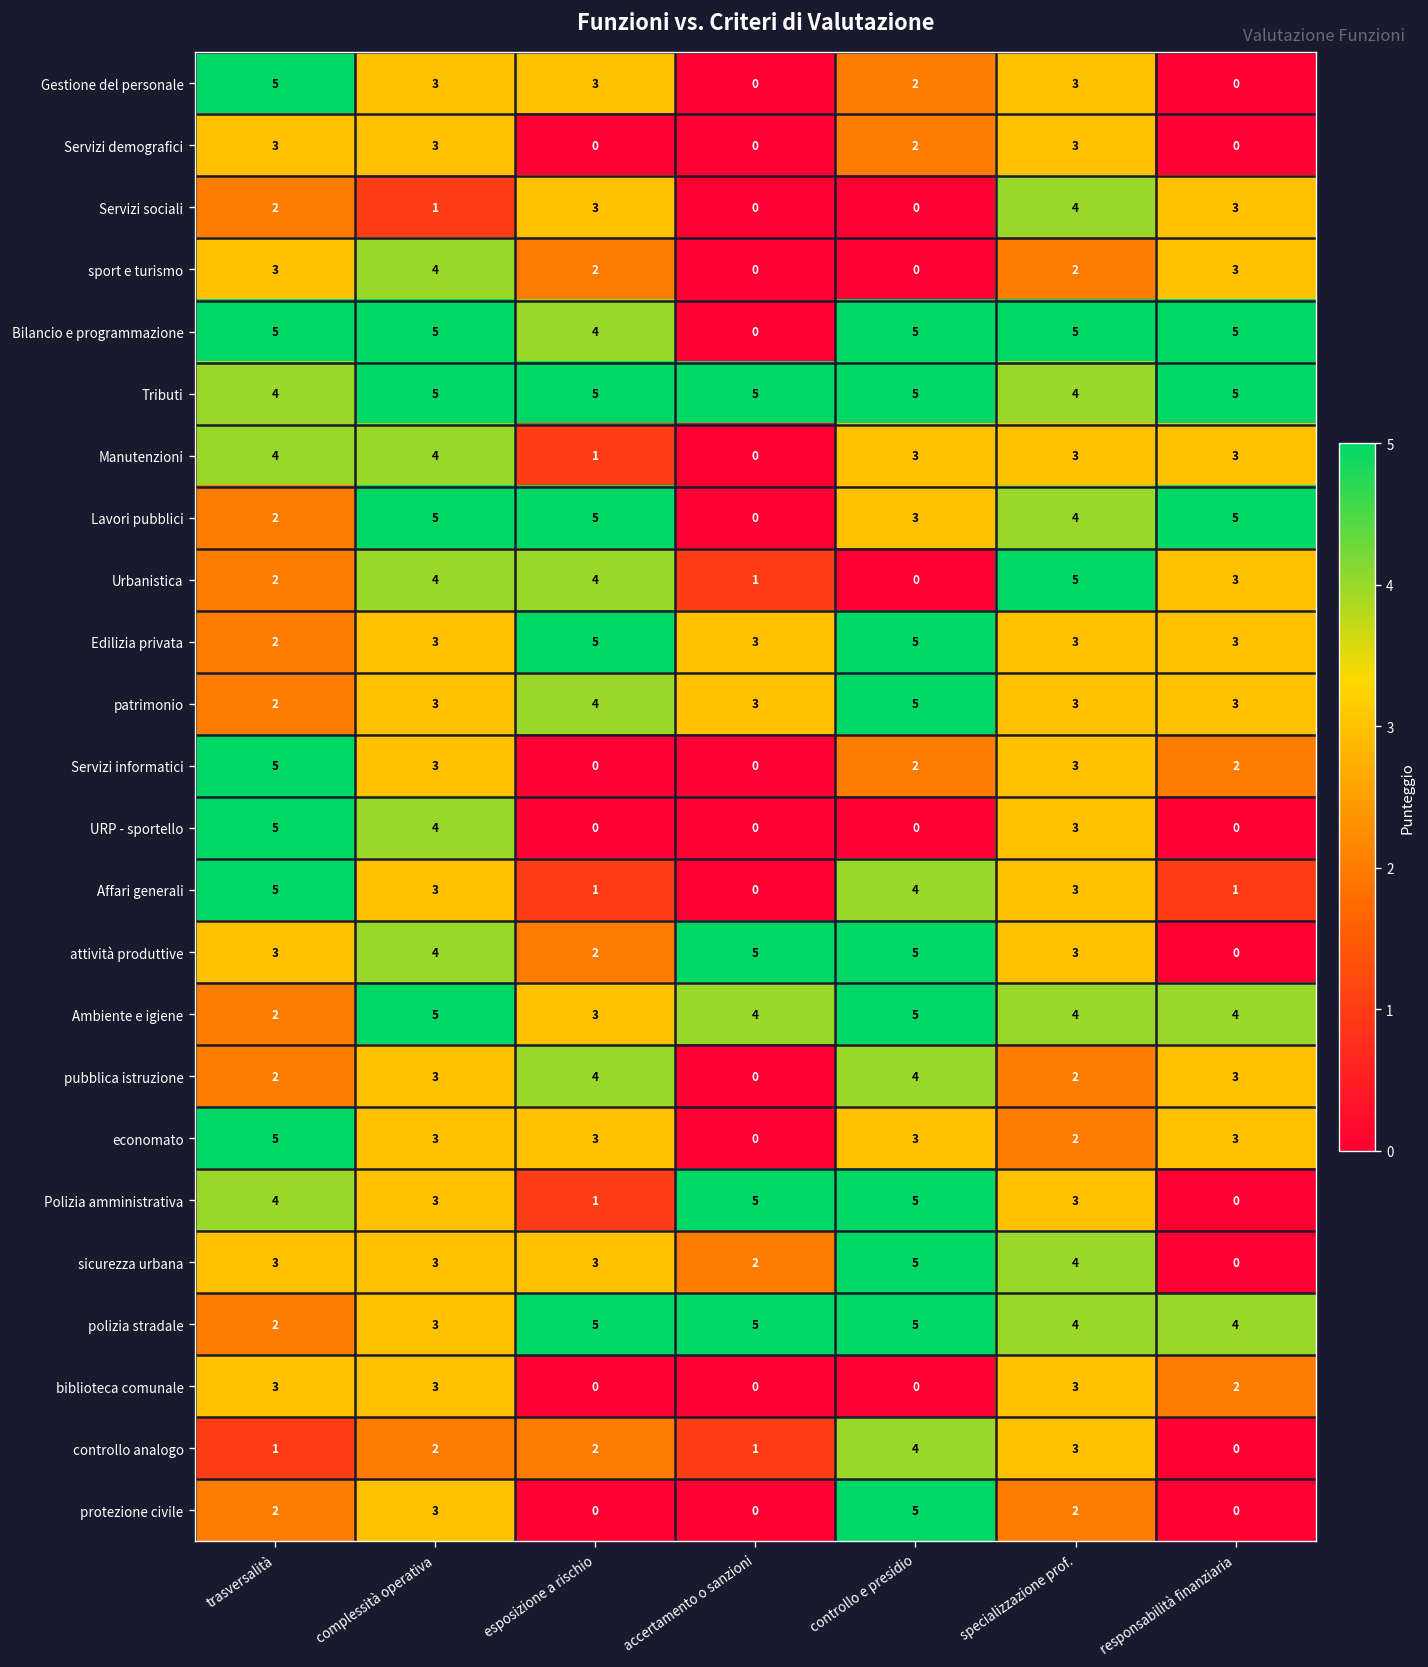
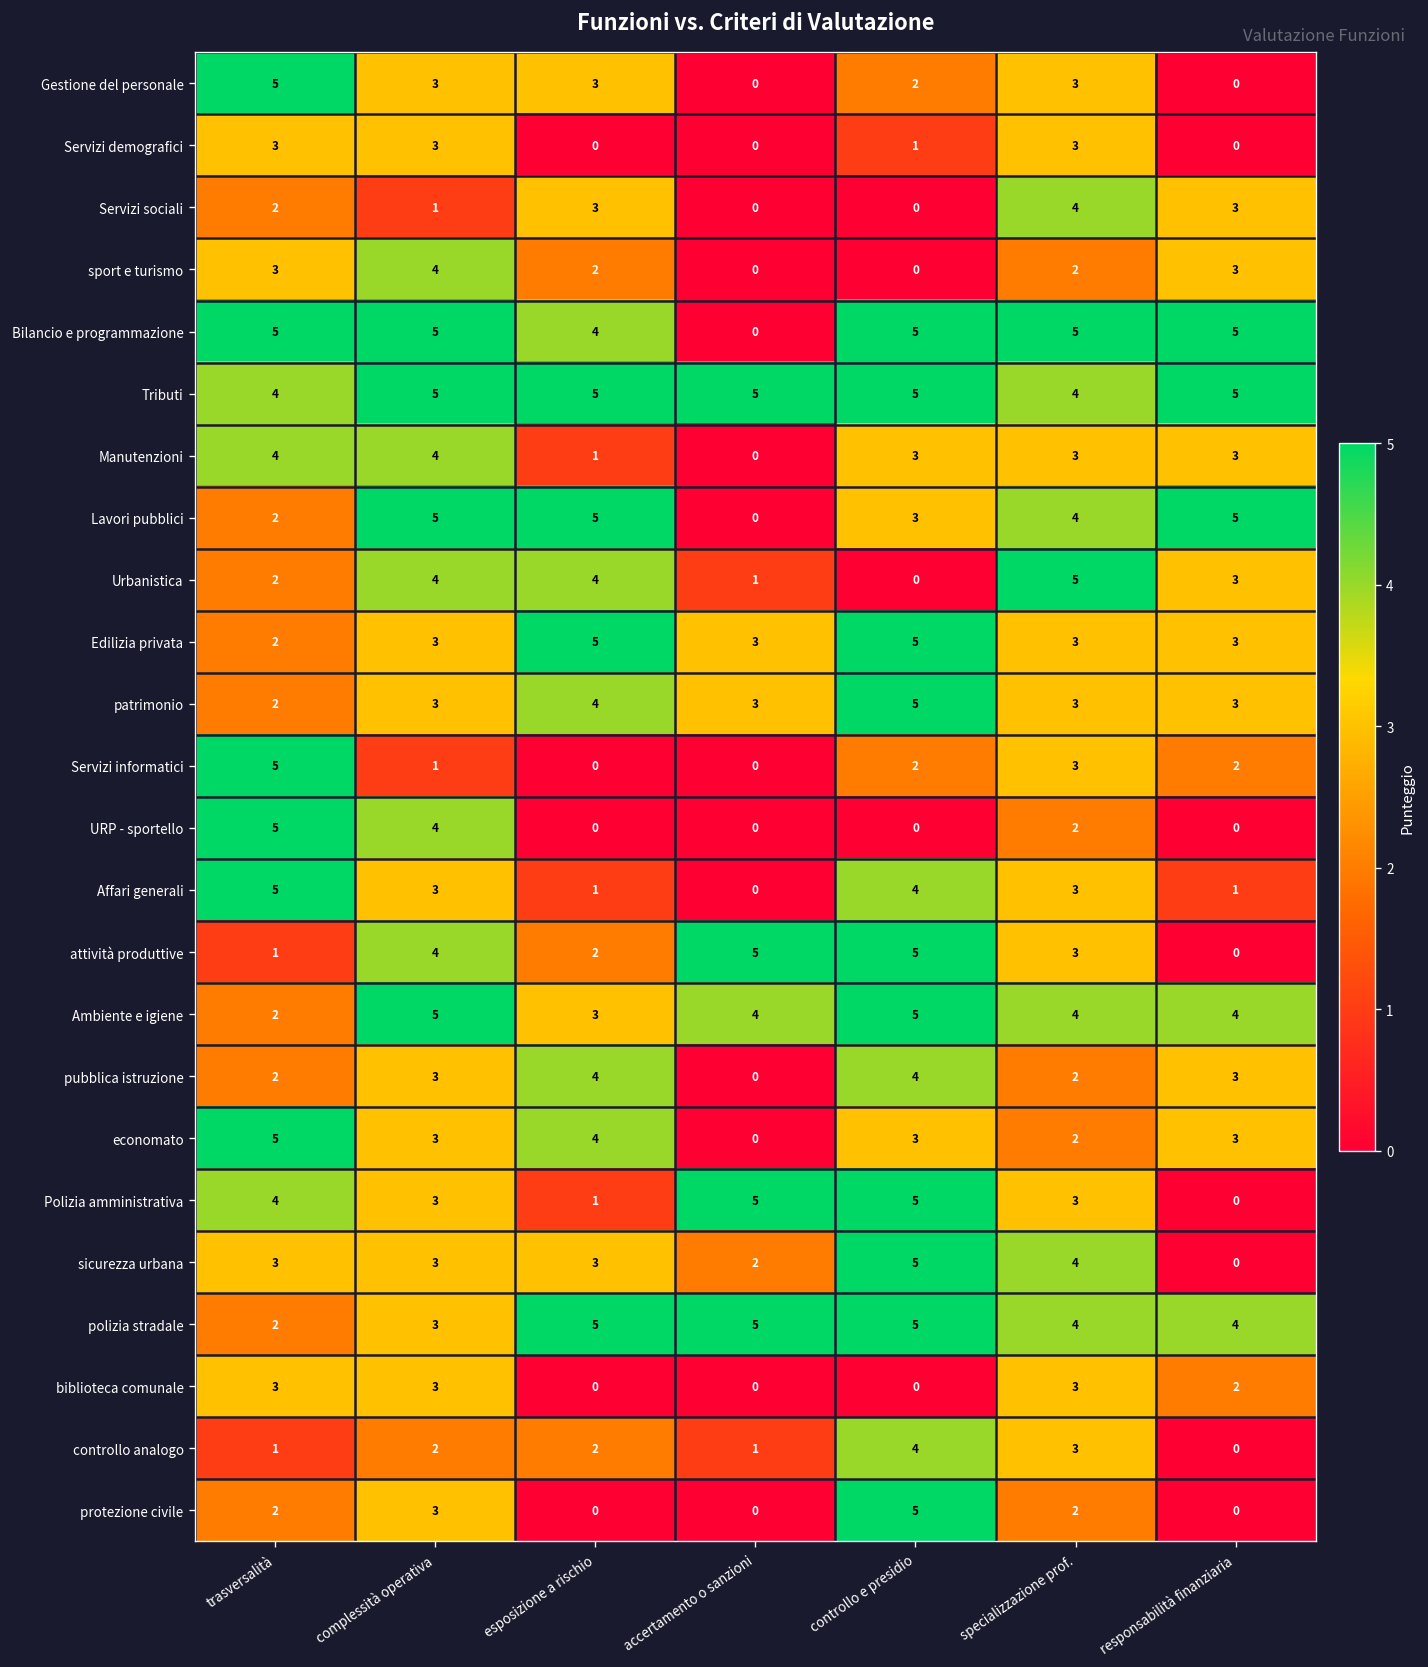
  {
    "Gestione del personale": {
      "trasversalità": 5,
      "complessità operativa": 3,
      "esposizione a rischio": 3,
      "accertamento o sanzioni": 0,
      "controllo e presidio": 2,
      "specializzazione prof.": 3,
      "responsabilità finanziaria": 0
    },
    "Servizi demografici": {
      "trasversalità": 3,
      "complessità operativa": 3,
      "esposizione a rischio": 0,
      "accertamento o sanzioni": 0,
-     "controllo e presidio": 2,
+     "controllo e presidio": 1,
      "specializzazione prof.": 3,
      "responsabilità finanziaria": 0
    },
    "Servizi sociali": {
      "trasversalità": 2,
      "complessità operativa": 1,
      "esposizione a rischio": 3,
      "accertamento o sanzioni": 0,
      "controllo e presidio": 0,
      "specializzazione prof.": 4,
      "responsabilità finanziaria": 3
    },
    "sport e turismo": {
      "trasversalità": 3,
      "complessità operativa": 4,
      "esposizione a rischio": 2,
      "accertamento o sanzioni": 0,
      "controllo e presidio": 0,
      "specializzazione prof.": 2,
      "responsabilità finanziaria": 3
    },
    "Bilancio e programmazione": {
      "trasversalità": 5,
      "complessità operativa": 5,
      "esposizione a rischio": 4,
      "accertamento o sanzioni": 0,
      "controllo e presidio": 5,
      "specializzazione prof.": 5,
      "responsabilità finanziaria": 5
    },
    "Tributi": {
      "trasversalità": 4,
      "complessità operativa": 5,
      "esposizione a rischio": 5,
      "accertamento o sanzioni": 5,
      "controllo e presidio": 5,
      "specializzazione prof.": 4,
      "responsabilità finanziaria": 5
    },
    "Manutenzioni": {
      "trasversalità": 4,
      "complessità operativa": 4,
      "esposizione a rischio": 1,
      "accertamento o sanzioni": 0,
      "controllo e presidio": 3,
      "specializzazione prof.": 3,
      "responsabilità finanziaria": 3
    },
    "Lavori pubblici": {
      "trasversalità": 2,
      "complessità operativa": 5,
      "esposizione a rischio": 5,
      "accertamento o sanzioni": 0,
      "controllo e presidio": 3,
      "specializzazione prof.": 4,
      "responsabilità finanziaria": 5
    },
    "Urbanistica": {
      "trasversalità": 2,
      "complessità operativa": 4,
      "esposizione a rischio": 4,
      "accertamento o sanzioni": 1,
      "controllo e presidio": 0,
      "specializzazione prof.": 5,
      "responsabilità finanziaria": 3
    },
    "Edilizia privata": {
      "trasversalità": 2,
      "complessità operativa": 3,
      "esposizione a rischio": 5,
      "accertamento o sanzioni": 3,
      "controllo e presidio": 5,
      "specializzazione prof.": 3,
      "responsabilità finanziaria": 3
    },
    "patrimonio": {
      "trasversalità": 2,
      "complessità operativa": 3,
      "esposizione a rischio": 4,
      "accertamento o sanzioni": 3,
      "controllo e presidio": 5,
      "specializzazione prof.": 3,
      "responsabilità finanziaria": 3
    },
    "Servizi informatici": {
      "trasversalità": 5,
-     "complessità operativa": 3,
+     "complessità operativa": 1,
      "esposizione a rischio": 0,
      "accertamento o sanzioni": 0,
      "controllo e presidio": 2,
      "specializzazione prof.": 3,
      "responsabilità finanziaria": 2
    },
    "URP - sportello": {
      "trasversalità": 5,
      "complessità operativa": 4,
      "esposizione a rischio": 0,
      "accertamento o sanzioni": 0,
      "controllo e presidio": 0,
-     "specializzazione prof.": 3,
+     "specializzazione prof.": 2,
      "responsabilità finanziaria": 0
    },
    "Affari generali": {
      "trasversalità": 5,
      "complessità operativa": 3,
      "esposizione a rischio": 1,
      "accertamento o sanzioni": 0,
      "controllo e presidio": 4,
      "specializzazione prof.": 3,
      "responsabilità finanziaria": 1
    },
    "attività produttive": {
-     "trasversalità": 3,
+     "trasversalità": 1,
      "complessità operativa": 4,
      "esposizione a rischio": 2,
      "accertamento o sanzioni": 5,
      "controllo e presidio": 5,
      "specializzazione prof.": 3,
      "responsabilità finanziaria": 0
    },
    "Ambiente e igiene": {
      "trasversalità": 2,
      "complessità operativa": 5,
      "esposizione a rischio": 3,
      "accertamento o sanzioni": 4,
      "controllo e presidio": 5,
      "specializzazione prof.": 4,
      "responsabilità finanziaria": 4
    },
    "pubblica istruzione": {
      "trasversalità": 2,
      "complessità operativa": 3,
      "esposizione a rischio": 4,
      "accertamento o sanzioni": 0,
      "controllo e presidio": 4,
      "specializzazione prof.": 2,
      "responsabilità finanziaria": 3
    },
    "economato": {
      "trasversalità": 5,
      "complessità operativa": 3,
-     "esposizione a rischio": 3,
+     "esposizione a rischio": 4,
      "accertamento o sanzioni": 0,
      "controllo e presidio": 3,
      "specializzazione prof.": 2,
      "responsabilità finanziaria": 3
    },
    "Polizia amministrativa": {
      "trasversalità": 4,
      "complessità operativa": 3,
      "esposizione a rischio": 1,
      "accertamento o sanzioni": 5,
      "controllo e presidio": 5,
      "specializzazione prof.": 3,
      "responsabilità finanziaria": 0
    },
    "sicurezza urbana": {
      "trasversalità": 3,
      "complessità operativa": 3,
      "esposizione a rischio": 3,
      "accertamento o sanzioni": 2,
      "controllo e presidio": 5,
      "specializzazione prof.": 4,
      "responsabilità finanziaria": 0
    },
    "polizia stradale": {
      "trasversalità": 2,
      "complessità operativa": 3,
      "esposizione a rischio": 5,
      "accertamento o sanzioni": 5,
      "controllo e presidio": 5,
      "specializzazione prof.": 4,
      "responsabilità finanziaria": 4
    },
    "biblioteca comunale": {
      "trasversalità": 3,
      "complessità operativa": 3,
      "esposizione a rischio": 0,
      "accertamento o sanzioni": 0,
      "controllo e presidio": 0,
      "specializzazione prof.": 3,
      "responsabilità finanziaria": 2
    },
    "controllo analogo": {
      "trasversalità": 1,
      "complessità operativa": 2,
      "esposizione a rischio": 2,
      "accertamento o sanzioni": 1,
      "controllo e presidio": 4,
      "specializzazione prof.": 3,
      "responsabilità finanziaria": 0
    },
    "protezione civile": {
      "trasversalità": 2,
      "complessità operativa": 3,
      "esposizione a rischio": 0,
      "accertamento o sanzioni": 0,
      "controllo e presidio": 5,
      "specializzazione prof.": 2,
      "responsabilità finanziaria": 0
    }
  }
